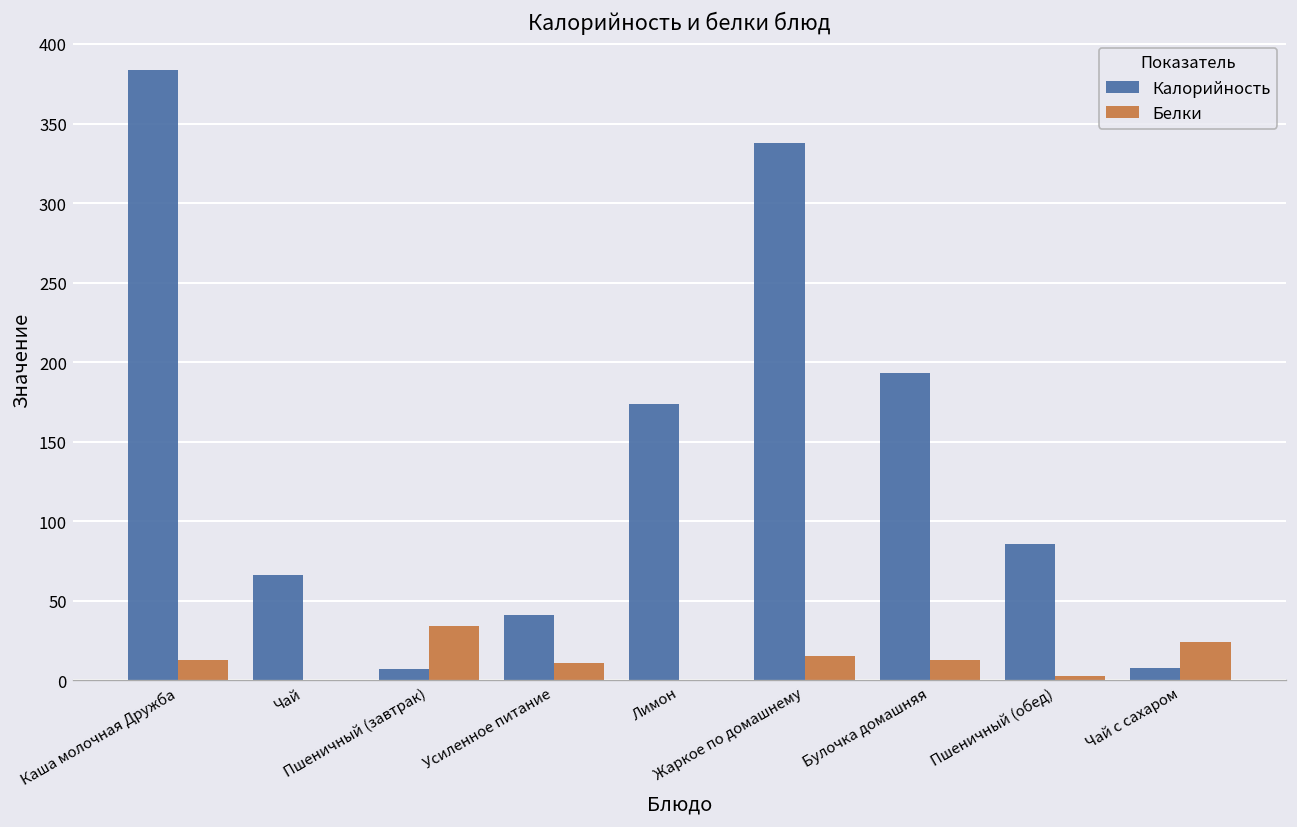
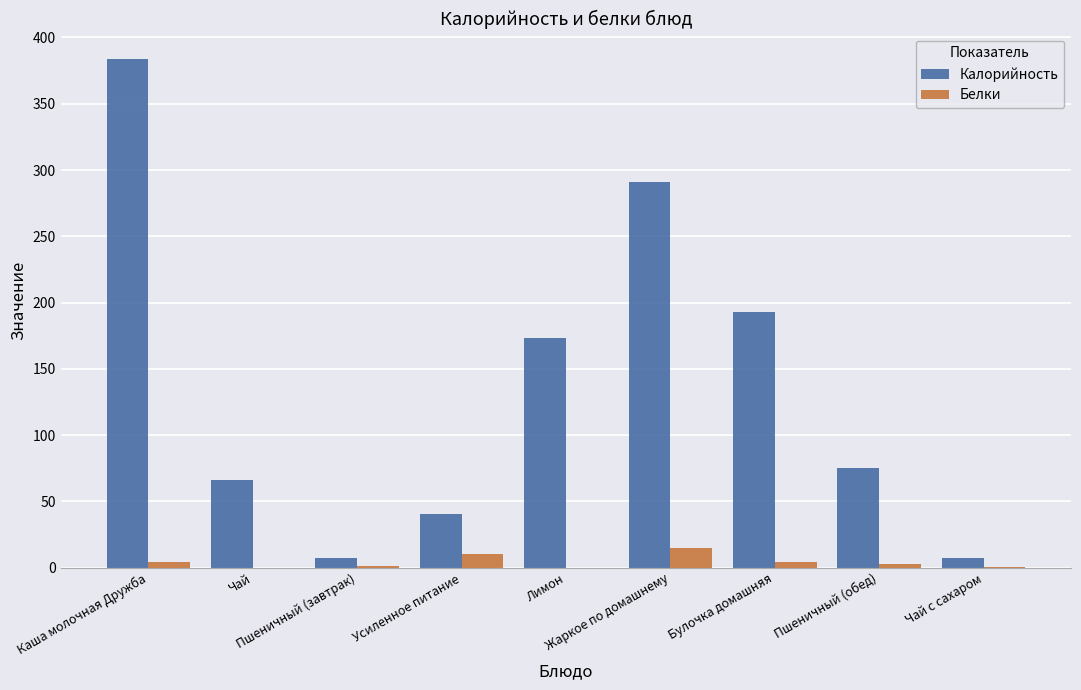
  {
    "Калорийность": {
      "Каша молочная Дружба": 384,
      "Чай": 66,
      "Пшеничный (завтрак)": 7,
      "Усиленное питание": 41,
      "Лимон": 174,
-     "Жаркое по домашнему": 338,
+     "Жаркое по домашнему": 291,
      "Булочка домашняя": 193,
-     "Пшеничный (обед)": 86,
+     "Пшеничный (обед)": 75,
      "Чай с сахаром": 8
    },
    "Белки": {
-     "Каша молочная Дружба": 13,
+     "Каша молочная Дружба": 4,
      "Чай": 0,
-     "Пшеничный (завтрак)": 34,
+     "Пшеничный (завтрак)": 2,
      "Усиленное питание": 11,
      "Жаркое по домашнему": 15,
-     "Булочка домашняя": 13,
+     "Булочка домашняя": 4,
      "Пшеничный (обед)": 2,
-     "Чай с сахаром": 24
+     "Чай с сахаром": 0
    }
  }
